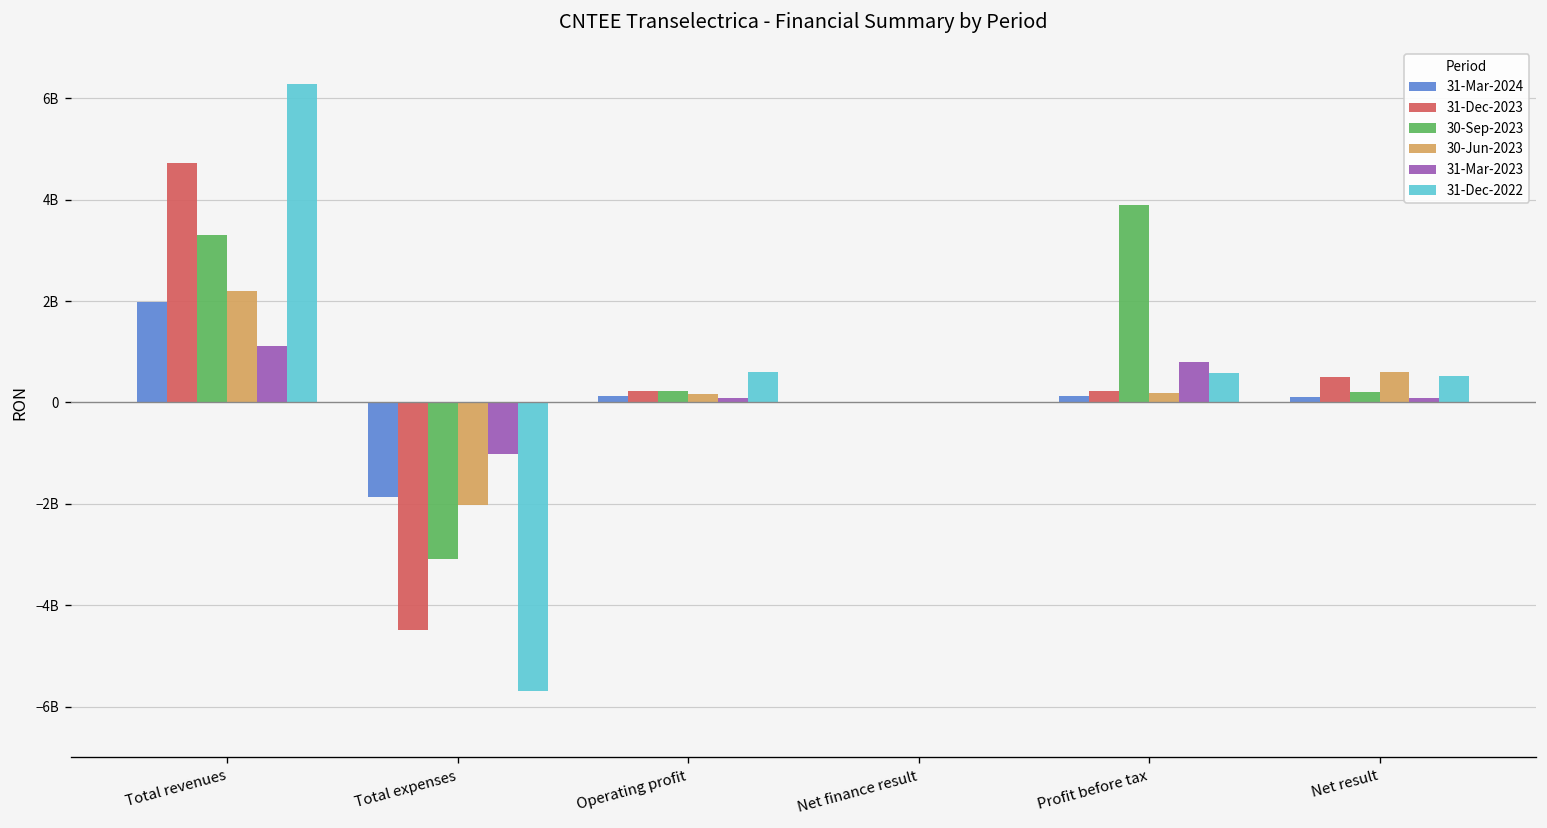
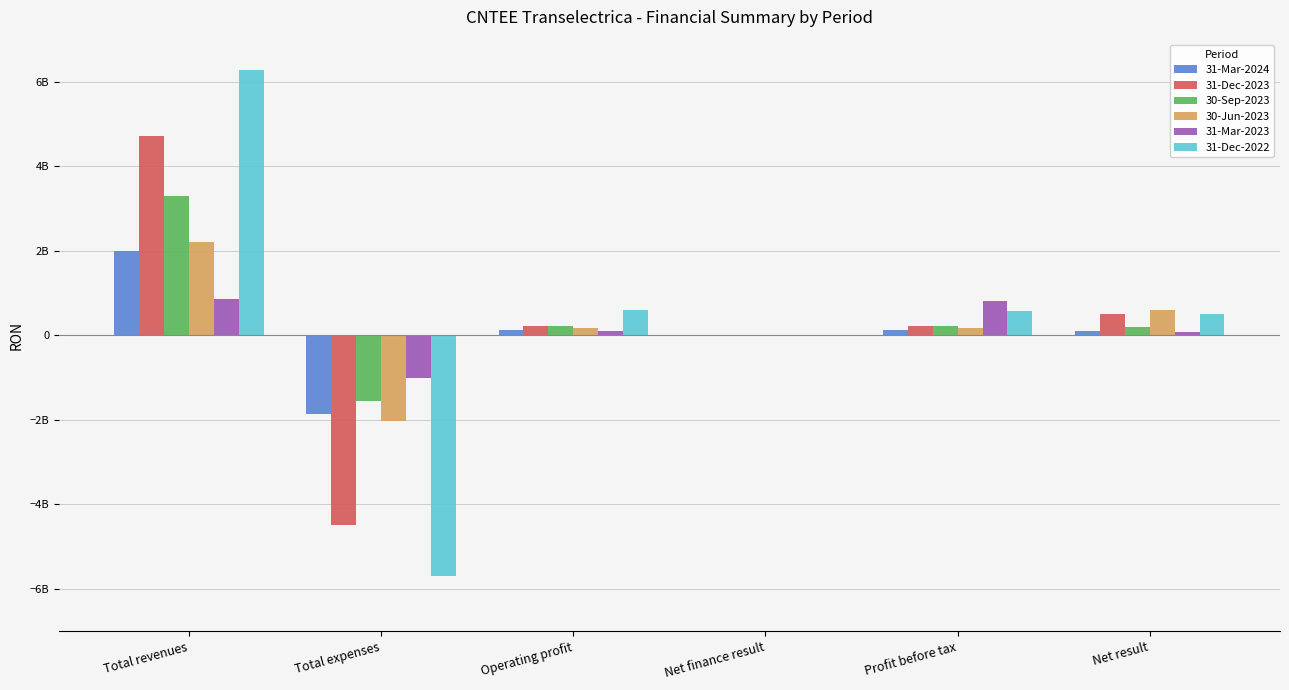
  {
    "31-Mar-2024": {
      "Total revenues": 2000000000,
      "Total expenses": -1900000000,
      "Operating profit": 100000000,
      "Profit before tax": 100000000,
      "Net result": 100000000
    },
    "31-Dec-2023": {
      "Total revenues": 4700000000,
      "Total expenses": -4500000000,
      "Operating profit": 200000000,
      "Profit before tax": 200000000,
      "Net result": 500000000
    },
    "30-Sep-2023": {
      "Total revenues": 3300000000,
-     "Total expenses": -3100000000,
+     "Total expenses": -1500000000,
      "Operating profit": 200000000,
-     "Profit before tax": 3900000000,
+     "Profit before tax": 200000000,
      "Net result": 200000000
    },
    "30-Jun-2023": {
      "Total revenues": 2200000000,
      "Total expenses": -2000000000,
      "Operating profit": 200000000,
      "Profit before tax": 200000000,
      "Net result": 600000000
    },
    "31-Mar-2023": {
-     "Total revenues": 1100000000,
+     "Total revenues": 900000000,
      "Total expenses": -1000000000,
      "Operating profit": 100000000,
      "Profit before tax": 800000000,
      "Net result": 100000000
    },
    "31-Dec-2022": {
      "Total revenues": 6300000000,
      "Total expenses": -5700000000,
      "Operating profit": 600000000,
      "Profit before tax": 600000000,
      "Net result": 500000000
    }
  }
